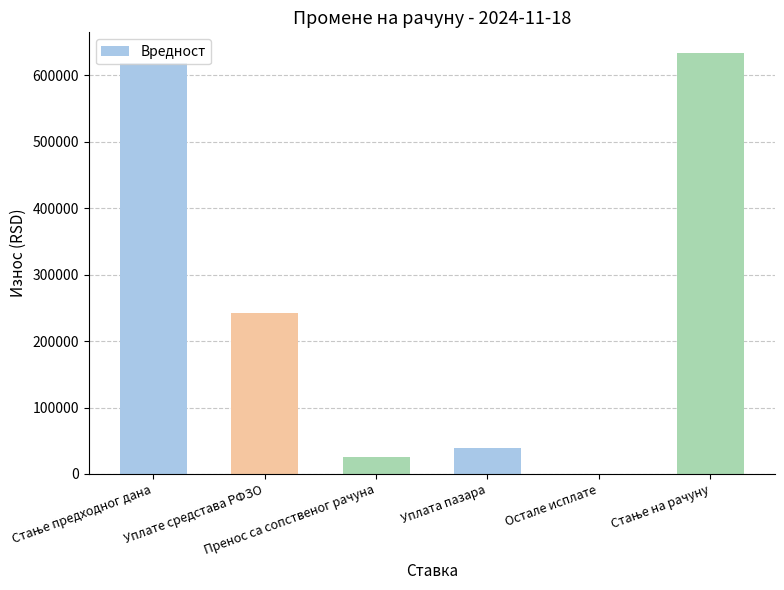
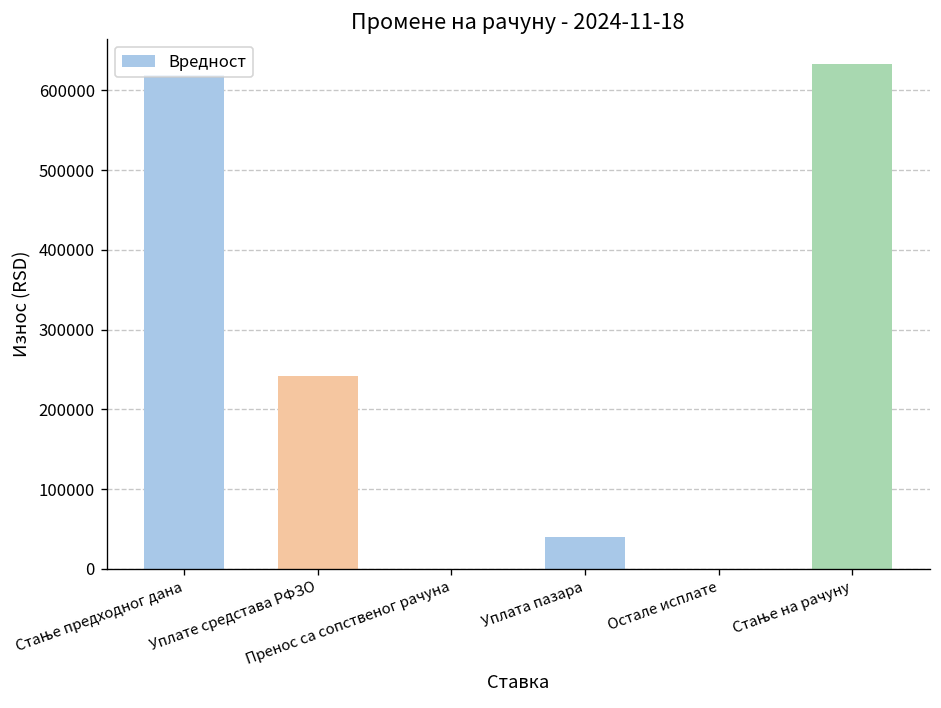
  {
    "Уплате средстава РФЗО": 240000,
-   "Пренос са сопственог рачуна": 30000,
+   "Пренос са сопственог рачуна": 0,
    "Уплата пазара": 40000,
    "Остале исплате": 0,
    "Стање на рачуну": 630000
  }
